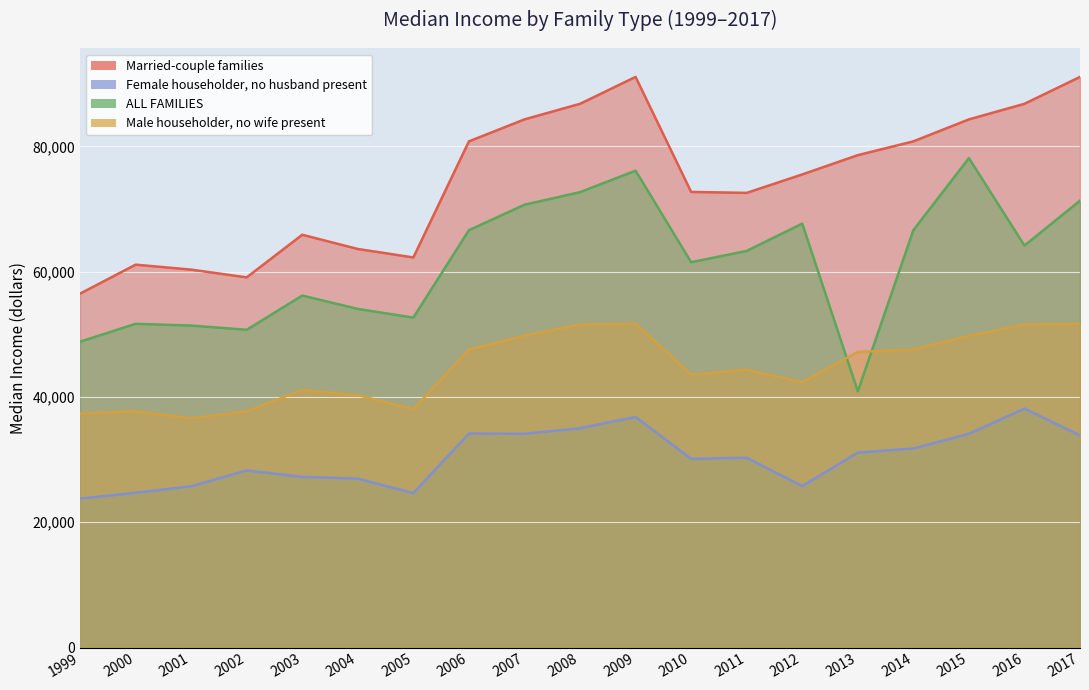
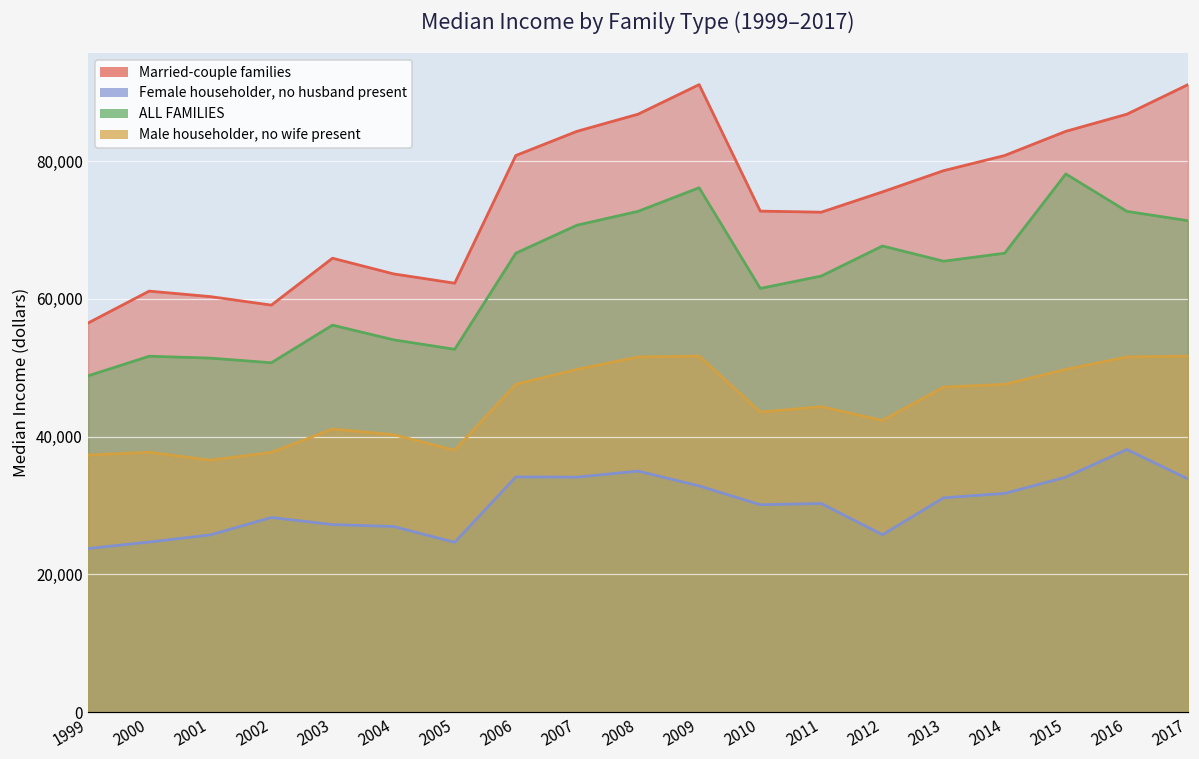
  {
    "Female householder, no husband present": {
      "1999": "24,000",
      "2000": "25,000",
      "2001": "26,000",
      "2002": "28,000",
      "2003": "27,000",
      "2004": "27,000",
      "2005": "25,000",
      "2006": "34,000",
      "2007": "34,000",
      "2008": "35,000",
-     "2009": "37,000",
+     "2009": "33,000",
      "2010": "30,000",
      "2011": "30,000",
      "2012": "26,000",
      "2013": "31,000",
      "2014": "32,000",
      "2015": "34,000",
      "2016": "38,000",
      "2017": "34,000"
    },
    "ALL FAMILIES": {
      "1999": "49,000",
      "2000": "52,000",
      "2001": "51,000",
      "2002": "51,000",
      "2003": "56,000",
      "2004": "54,000",
      "2005": "53,000",
      "2006": "67,000",
      "2007": "71,000",
      "2008": "73,000",
      "2009": "76,000",
      "2010": "62,000",
      "2011": "63,000",
      "2012": "68,000",
-     "2013": "41,000",
+     "2013": "65,000",
      "2014": "67,000",
      "2015": "78,000",
-     "2016": "64,000",
+     "2016": "73,000",
      "2017": "71,000"
    }
  }
